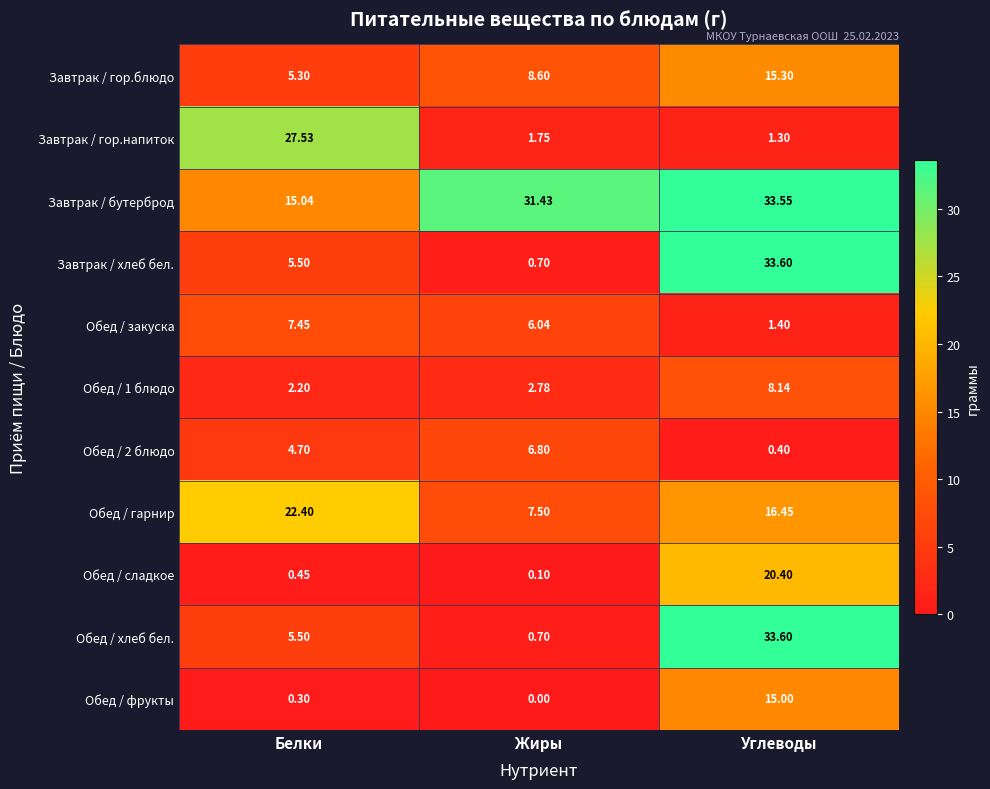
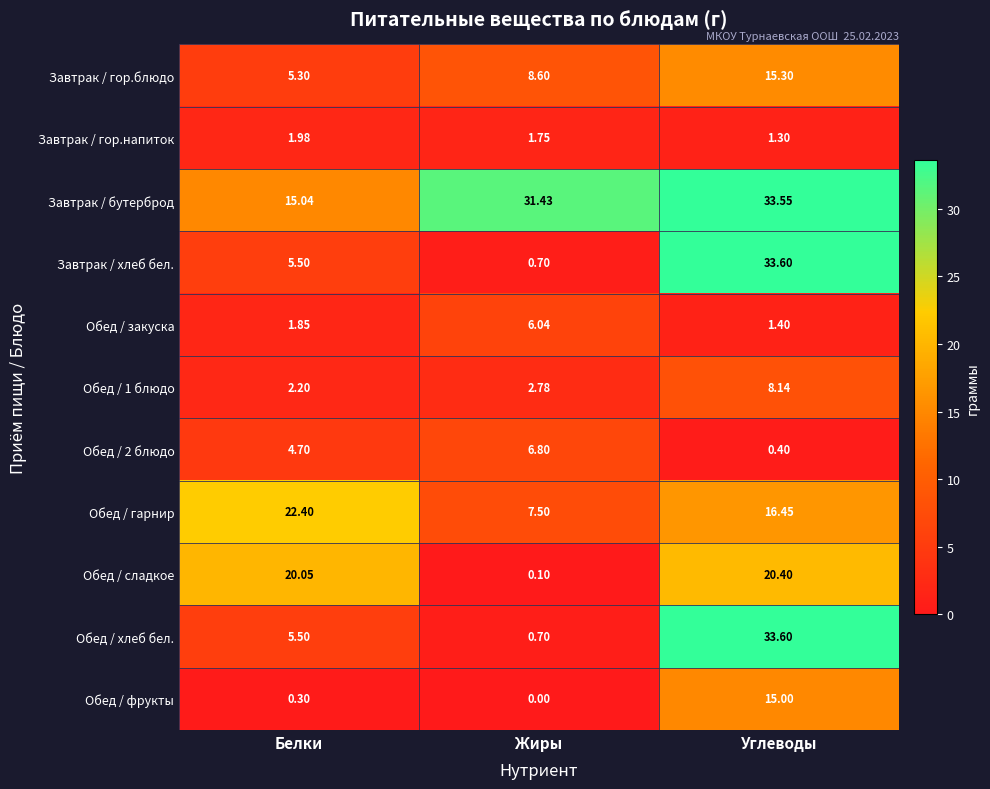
  {
    "Завтрак / гор.блюдо": {
      "Белки": 5.30,
      "Жиры": 8.60,
      "Углеводы": 15.30
    },
    "Завтрак / гор.напиток": {
-     "Белки": 27.53,
+     "Белки": 1.98,
      "Жиры": 1.75,
      "Углеводы": 1.30
    },
    "Завтрак / бутерброд": {
      "Белки": 15.04,
      "Жиры": 31.43,
      "Углеводы": 33.55
    },
    "Завтрак / хлеб бел.": {
      "Белки": 5.50,
      "Жиры": 0.70,
      "Углеводы": 33.60
    },
    "Обед / закуска": {
-     "Белки": 7.45,
+     "Белки": 1.85,
      "Жиры": 6.04,
      "Углеводы": 1.40
    },
    "Обед / 1 блюдо": {
      "Белки": 2.20,
      "Жиры": 2.78,
      "Углеводы": 8.14
    },
    "Обед / 2 блюдо": {
      "Белки": 4.70,
      "Жиры": 6.80,
      "Углеводы": 0.40
    },
    "Обед / гарнир": {
      "Белки": 22.40,
      "Жиры": 7.50,
      "Углеводы": 16.45
    },
    "Обед / сладкое": {
-     "Белки": 0.45,
+     "Белки": 20.05,
      "Жиры": 0.10,
      "Углеводы": 20.40
    },
    "Обед / хлеб бел.": {
      "Белки": 5.50,
      "Жиры": 0.70,
      "Углеводы": 33.60
    },
    "Обед / фрукты": {
      "Белки": 0.30,
      "Жиры": 0.00,
      "Углеводы": 15.00
    }
  }
